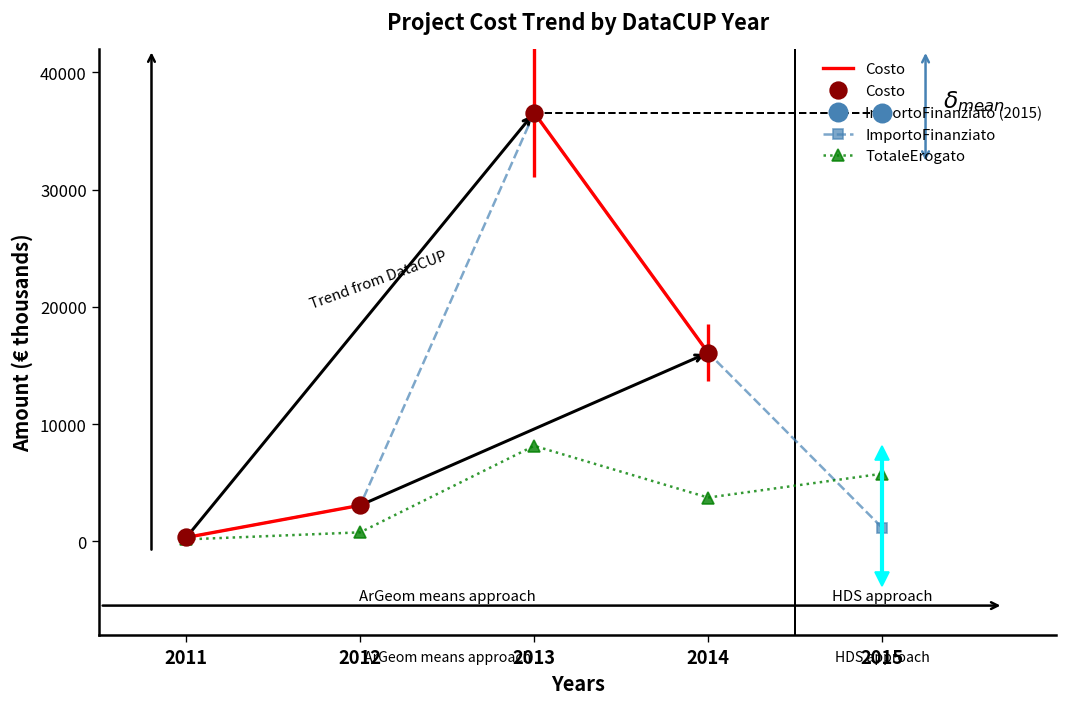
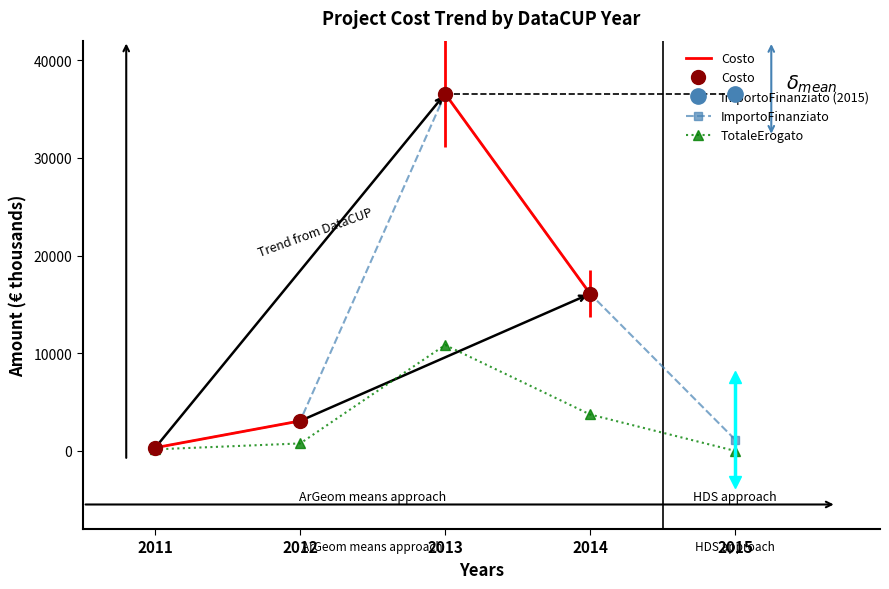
  {
    "TotaleErogato": {
      "2012": 1000,
-     "2013": 8000,
+     "2013": 11000,
      "2014": 4000,
-     "2015": 6000
+     "2015": 0
    }
  }
